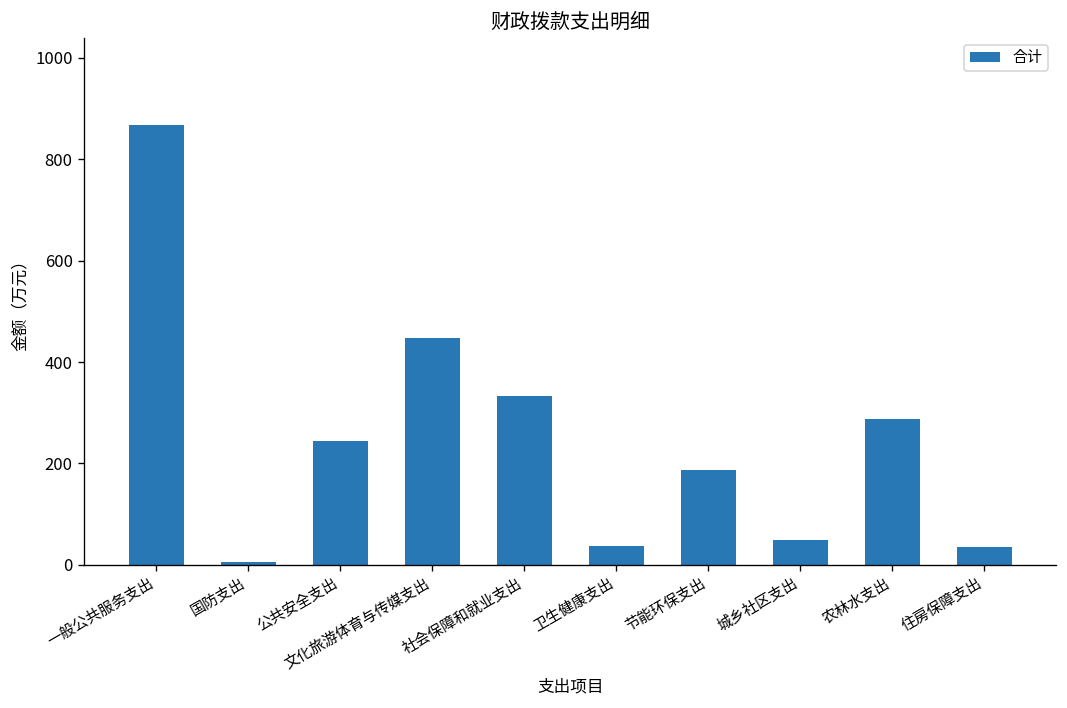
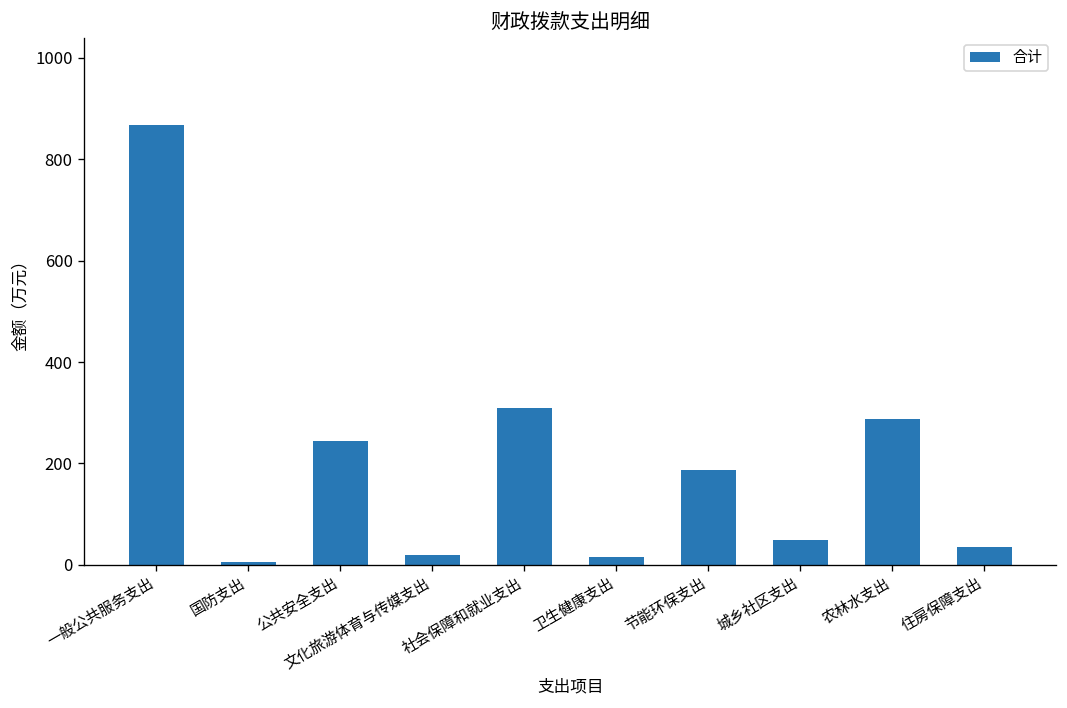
  {
    "一般公共服务支出": 870,
    "公共安全支出": 240,
-   "文化旅游体育与传媒支出": 450,
-   "社会保障和就业支出": 330,
-   "卫生健康支出": 40,
+   "文化旅游体育与传媒支出": 20,
+   "社会保障和就业支出": 310,
+   "卫生健康支出": 20,
    "节能环保支出": 190,
    "城乡社区支出": 50,
    "农林水支出": 290,
    "住房保障支出": 30
  }
